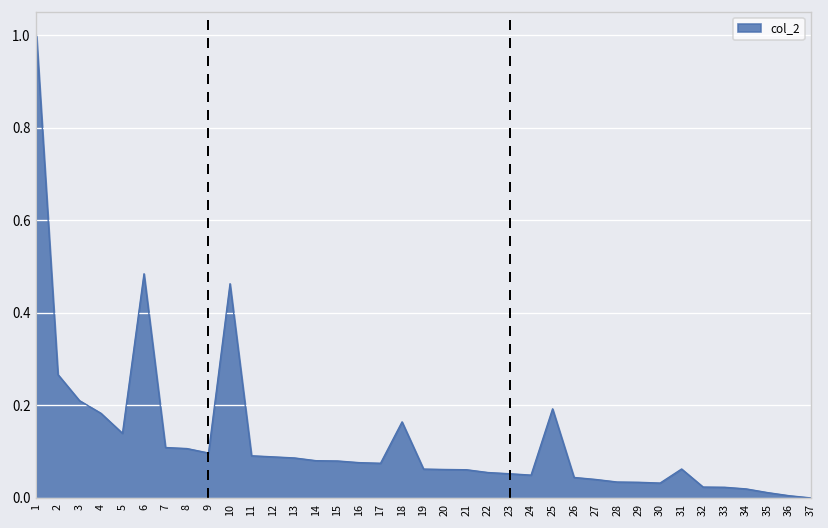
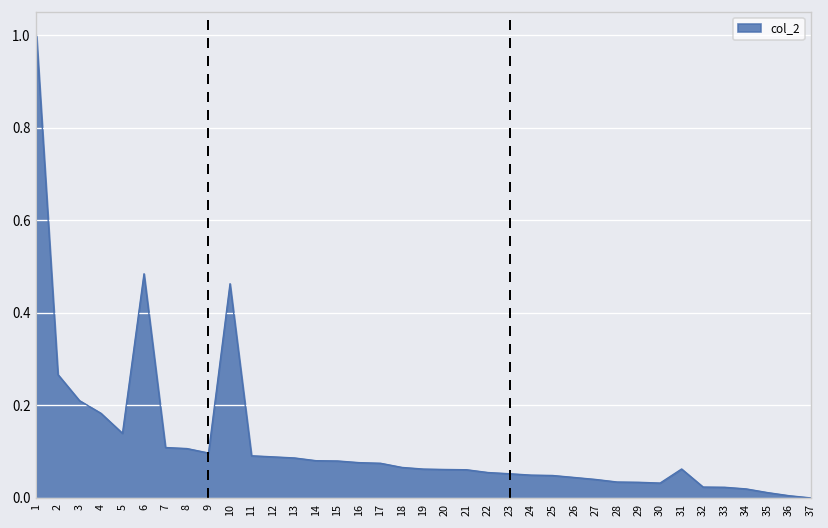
  {
    "1": 1.00,
    "2": 0.27,
    "3": 0.21,
    "4": 0.18,
    "5": 0.14,
    "6": 0.48,
    "7": 0.11,
    "8": 0.11,
    "9": 0.10,
    "10": 0.46,
    "11": 0.09,
    "12": 0.09,
    "13": 0.09,
    "14": 0.08,
    "15": 0.08,
    "16": 0.08,
    "17": 0.07,
-   "18": 0.16,
+   "18": 0.07,
    "19": 0.06,
    "20": 0.06,
    "21": 0.06,
    "22": 0.05,
    "23": 0.05,
    "24": 0.05,
-   "25": 0.19,
+   "25": 0.05,
    "26": 0.04,
    "27": 0.04,
    "28": 0.03,
    "29": 0.03,
    "30": 0.03,
    "31": 0.06,
    "32": 0.02,
    "33": 0.02,
    "34": 0.02,
    "35": 0.01,
    "36": 0.00,
    "37": 0.00
  }
